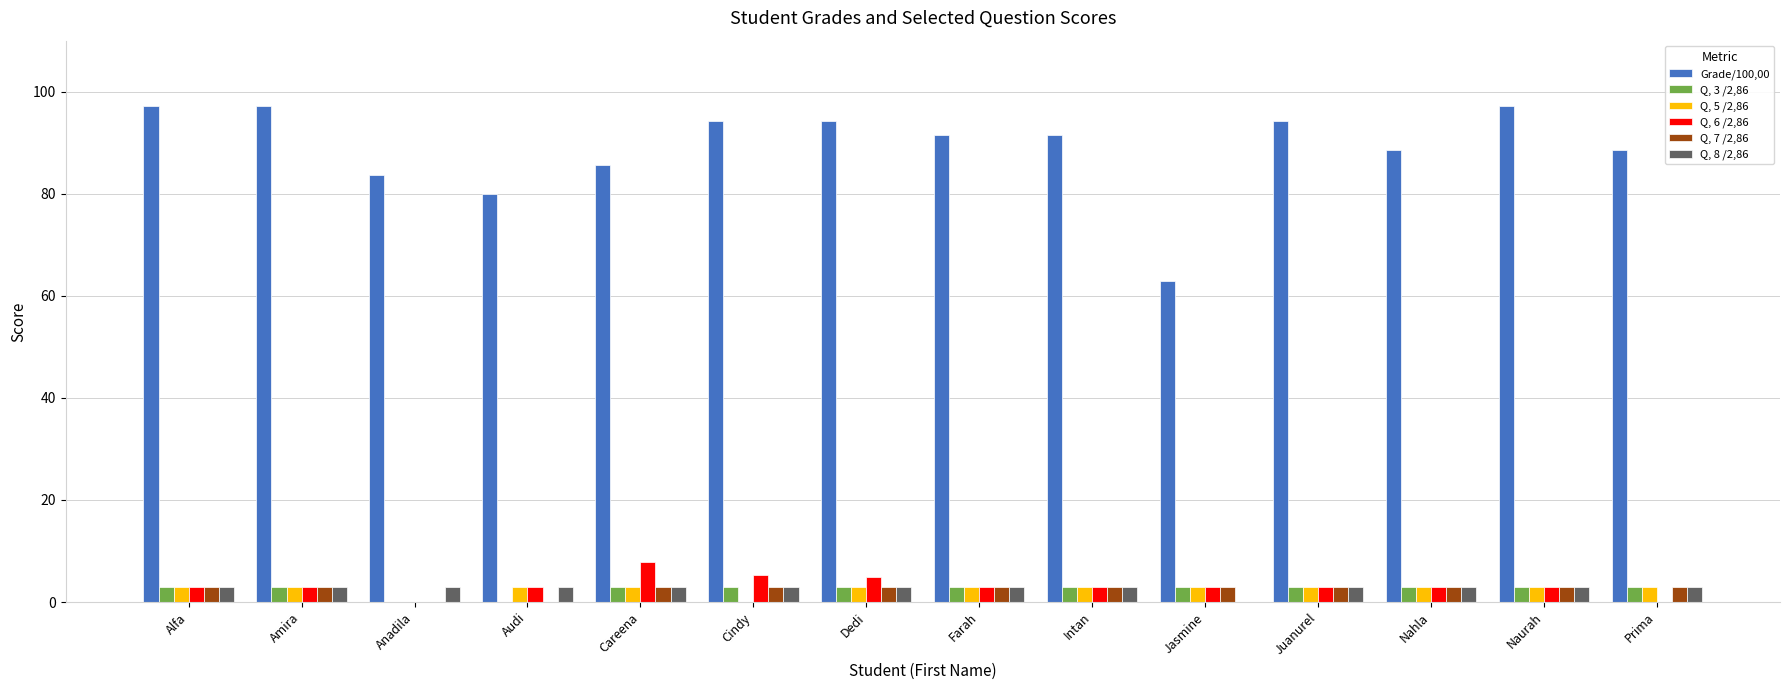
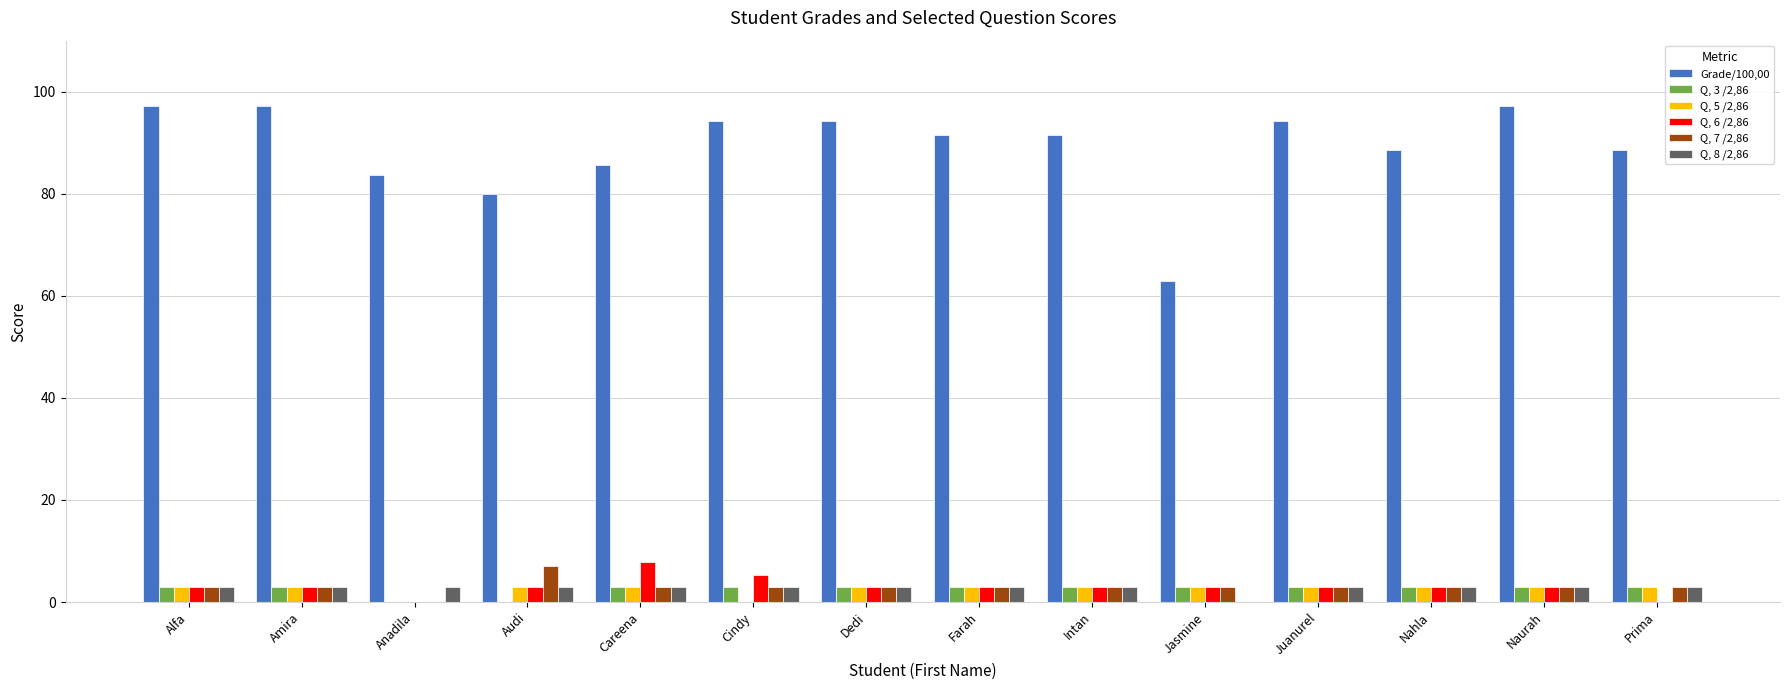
  {
    "Grade/100,00": {
      "Alfa": 97,
      "Amira": 97,
      "Anadila": 84,
      "Audi": 80,
      "Careena": 86,
      "Cindy": 94,
      "Dedi": 94,
      "Farah": 91,
      "Intan": 91,
      "Jasmine": 63,
      "Juanurel": 94,
      "Nahla": 89,
      "Naurah": 97,
      "Prima": 89
    },
    "Q, 3 /2,86": {
      "Alfa": 3,
      "Amira": 3,
      "Anadila": 0,
      "Audi": 0,
      "Careena": 3,
      "Cindy": 3,
      "Dedi": 3,
      "Farah": 3,
      "Intan": 3,
      "Jasmine": 3,
      "Juanurel": 3,
      "Nahla": 3,
      "Naurah": 3,
      "Prima": 3
    },
    "Q, 5 /2,86": {
      "Alfa": 3,
      "Amira": 3,
      "Anadila": 0,
      "Audi": 3,
      "Careena": 3,
      "Cindy": 0,
      "Dedi": 3,
      "Farah": 3,
      "Intan": 3,
      "Jasmine": 3,
      "Juanurel": 3,
      "Nahla": 3,
      "Naurah": 3,
      "Prima": 3
    },
    "Q, 6 /2,86": {
      "Alfa": 3,
      "Amira": 3,
      "Anadila": 0,
      "Audi": 3,
      "Careena": 8,
      "Cindy": 5,
-     "Dedi": 5,
+     "Dedi": 3,
      "Farah": 3,
      "Intan": 3,
      "Jasmine": 3,
      "Juanurel": 3,
      "Nahla": 3,
      "Naurah": 3,
      "Prima": 0
    },
    "Q, 7 /2,86": {
      "Alfa": 3,
      "Amira": 3,
      "Anadila": 0,
-     "Audi": 0,
+     "Audi": 7,
      "Careena": 3,
      "Cindy": 3,
      "Dedi": 3,
      "Farah": 3,
      "Intan": 3,
      "Jasmine": 3,
      "Juanurel": 3,
      "Nahla": 3,
      "Naurah": 3,
      "Prima": 3
    },
    "Q, 8 /2,86": {
      "Alfa": 3,
      "Amira": 3,
      "Anadila": 3,
      "Audi": 3,
      "Careena": 3,
      "Cindy": 3,
      "Dedi": 3,
      "Farah": 3,
      "Intan": 3,
      "Jasmine": 0,
      "Juanurel": 3,
      "Nahla": 3,
      "Naurah": 3,
      "Prima": 3
    }
  }
